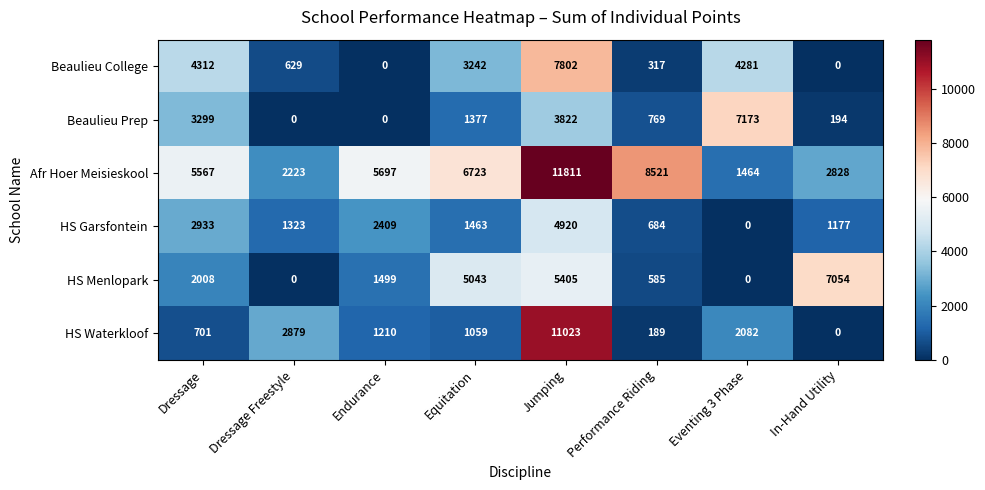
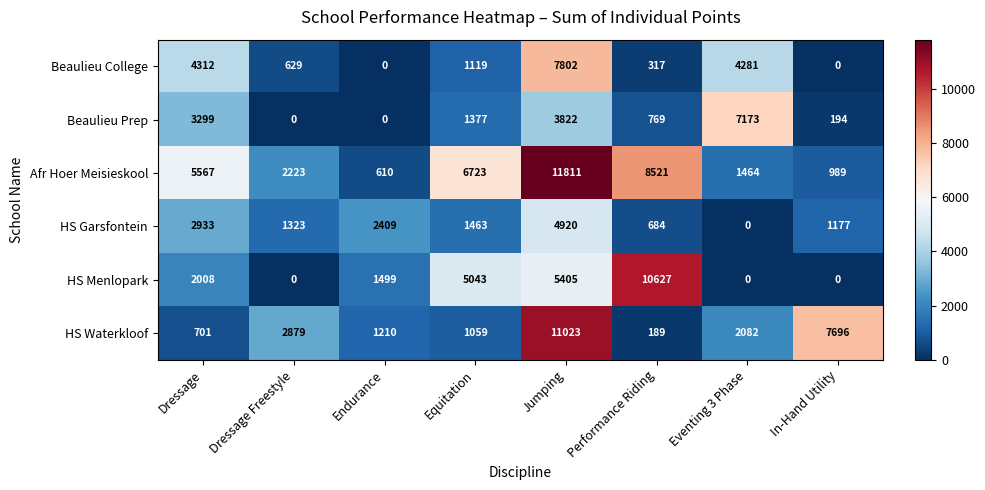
  {
    "Beaulieu College": {
      "Dressage": 4312,
      "Dressage Freestyle": 629,
      "Endurance": 0,
-     "Equitation": 3242,
+     "Equitation": 1119,
      "Jumping": 7802,
      "Performance Riding": 317,
      "Eventing 3 Phase": 4281,
      "In-Hand Utility": 0
    },
    "Beaulieu Prep": {
      "Dressage": 3299,
      "Dressage Freestyle": 0,
      "Endurance": 0,
      "Equitation": 1377,
      "Jumping": 3822,
      "Performance Riding": 769,
      "Eventing 3 Phase": 7173,
      "In-Hand Utility": 194
    },
    "Afr Hoer Meisieskool": {
      "Dressage": 5567,
      "Dressage Freestyle": 2223,
-     "Endurance": 5697,
+     "Endurance": 610,
      "Equitation": 6723,
      "Jumping": 11811,
      "Performance Riding": 8521,
      "Eventing 3 Phase": 1464,
-     "In-Hand Utility": 2828
+     "In-Hand Utility": 989
    },
    "HS Garsfontein": {
      "Dressage": 2933,
      "Dressage Freestyle": 1323,
      "Endurance": 2409,
      "Equitation": 1463,
      "Jumping": 4920,
      "Performance Riding": 684,
      "Eventing 3 Phase": 0,
      "In-Hand Utility": 1177
    },
    "HS Menlopark": {
      "Dressage": 2008,
      "Dressage Freestyle": 0,
      "Endurance": 1499,
      "Equitation": 5043,
      "Jumping": 5405,
-     "Performance Riding": 585,
+     "Performance Riding": 10627,
      "Eventing 3 Phase": 0,
-     "In-Hand Utility": 7054
+     "In-Hand Utility": 0
    },
    "HS Waterkloof": {
      "Dressage": 701,
      "Dressage Freestyle": 2879,
      "Endurance": 1210,
      "Equitation": 1059,
      "Jumping": 11023,
      "Performance Riding": 189,
      "Eventing 3 Phase": 2082,
-     "In-Hand Utility": 0
+     "In-Hand Utility": 7696
    }
  }
